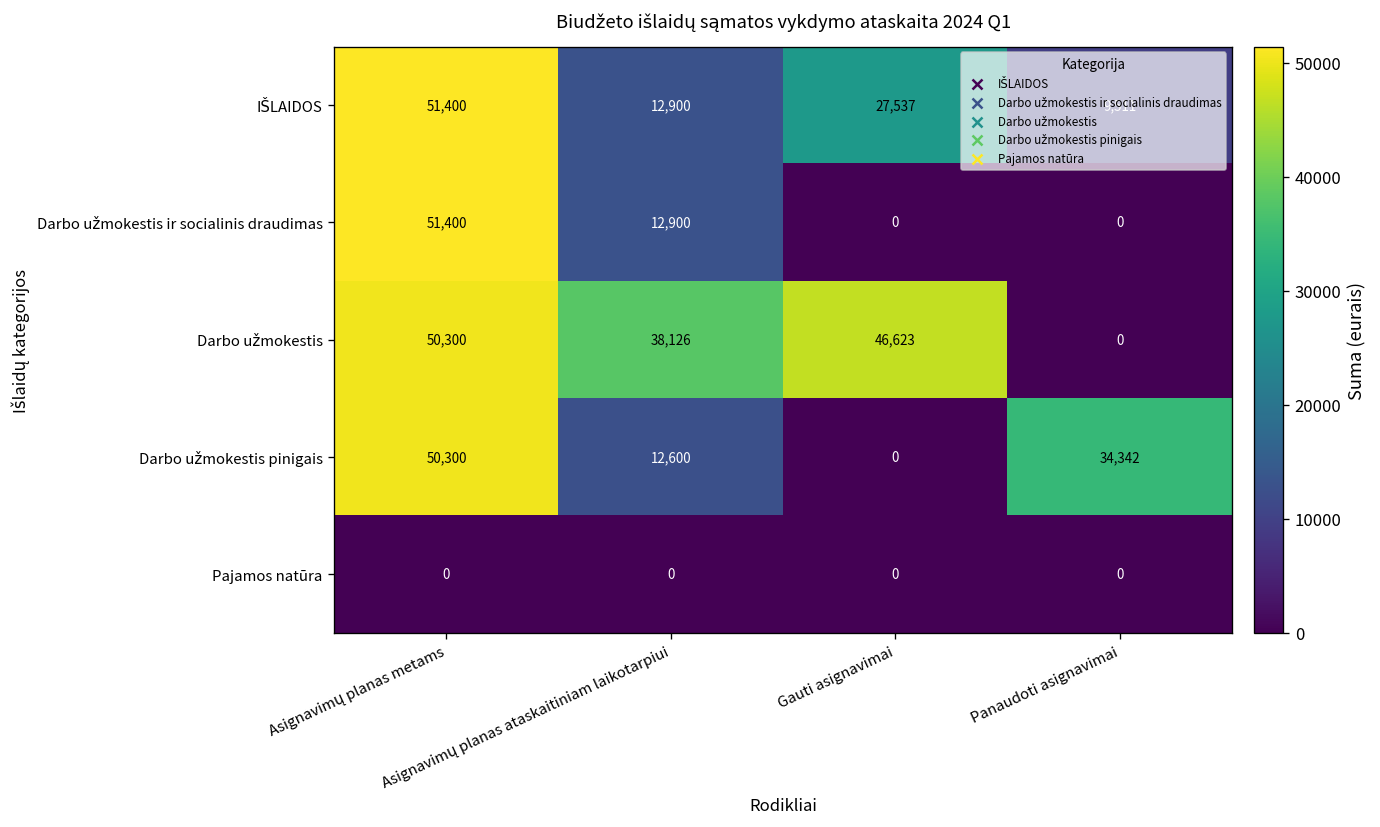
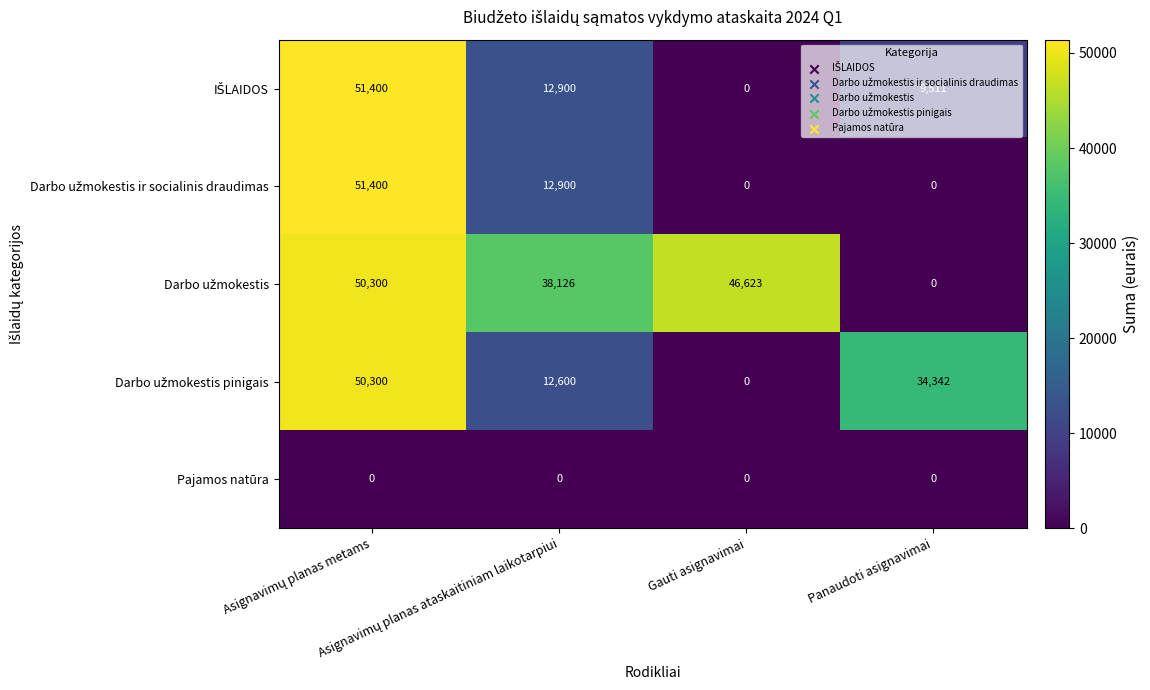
  {
    "IŠLAIDOS": {
      "Asignavimų planas metams": "51,400",
      "Asignavimų planas ataskaitiniam laikotarpiui": "12,900",
-     "Gauti asignavimai": "27,537"
+     "Gauti asignavimai": "0"
    },
    "Darbo užmokestis ir socialinis draudimas": {
      "Asignavimų planas metams": "51,400",
      "Asignavimų planas ataskaitiniam laikotarpiui": "12,900",
      "Gauti asignavimai": "0",
      "Panaudoti asignavimai": "0"
    },
    "Darbo užmokestis": {
      "Asignavimų planas metams": "50,300",
      "Asignavimų planas ataskaitiniam laikotarpiui": "38,126",
      "Gauti asignavimai": "46,623",
      "Panaudoti asignavimai": "0"
    },
    "Darbo užmokestis pinigais": {
      "Asignavimų planas metams": "50,300",
      "Asignavimų planas ataskaitiniam laikotarpiui": "12,600",
      "Gauti asignavimai": "0",
      "Panaudoti asignavimai": "34,342"
    },
    "Pajamos natūra": {
      "Asignavimų planas metams": "0",
      "Asignavimų planas ataskaitiniam laikotarpiui": "0",
      "Gauti asignavimai": "0",
      "Panaudoti asignavimai": "0"
    }
  }
